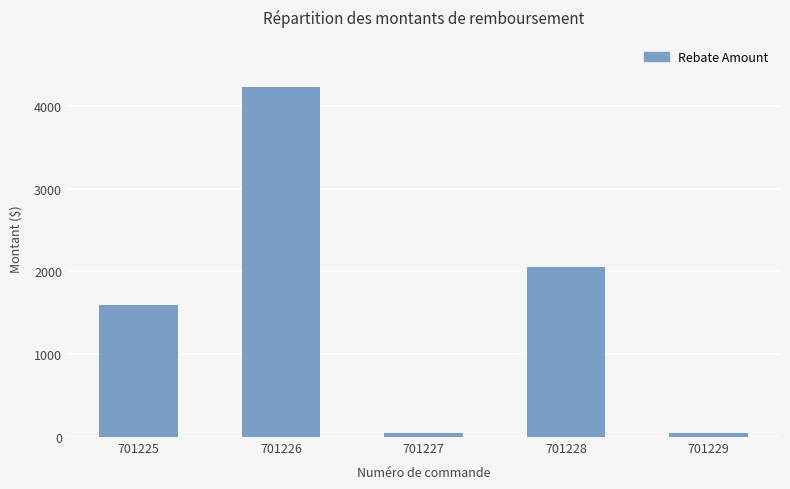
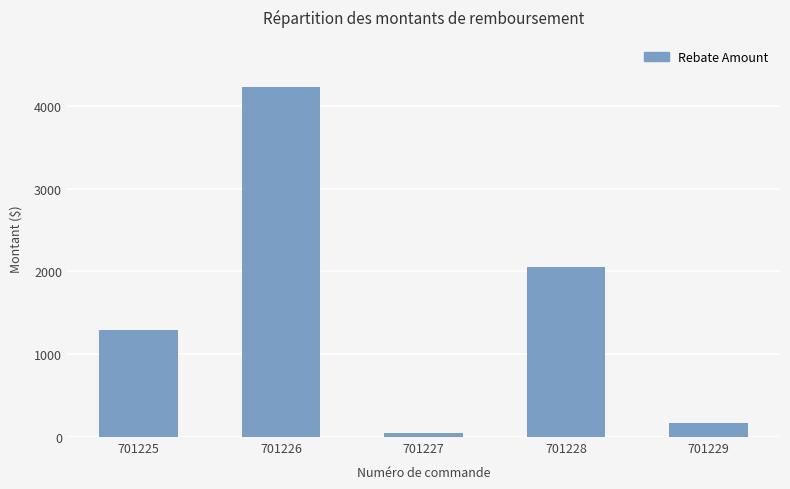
  {
-   "701225": 1600,
+   "701225": 1300,
    "701226": 4200,
    "701227": 100,
    "701228": 2100,
-   "701229": 100
+   "701229": 200
  }
